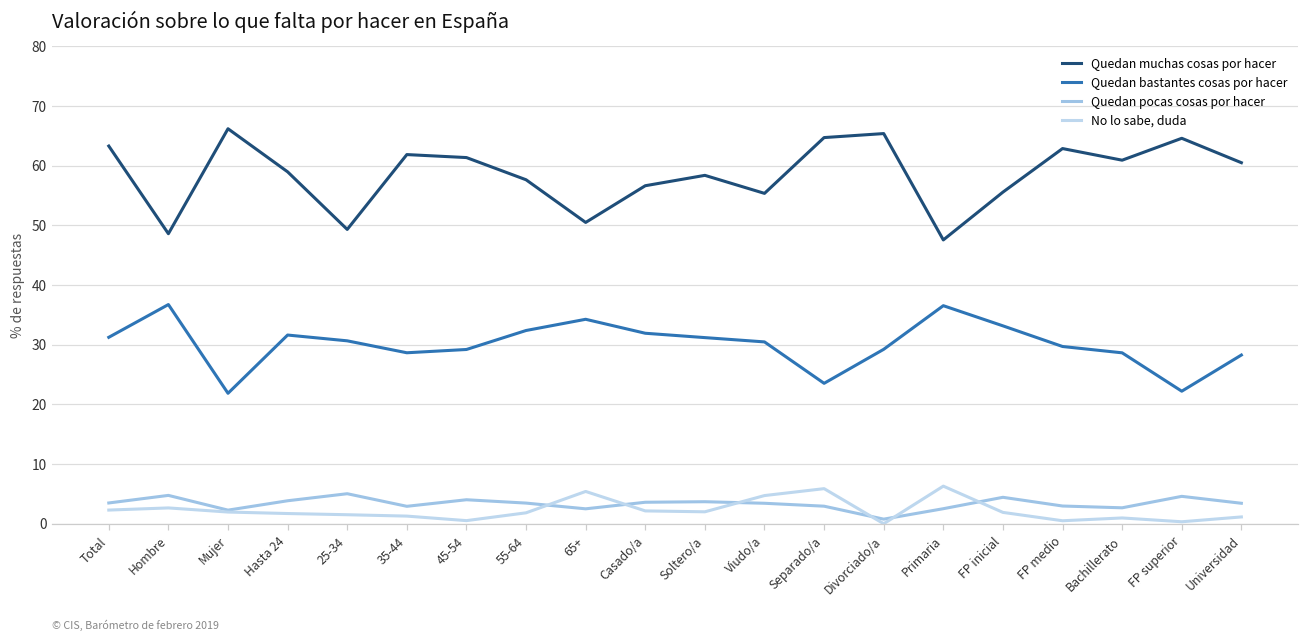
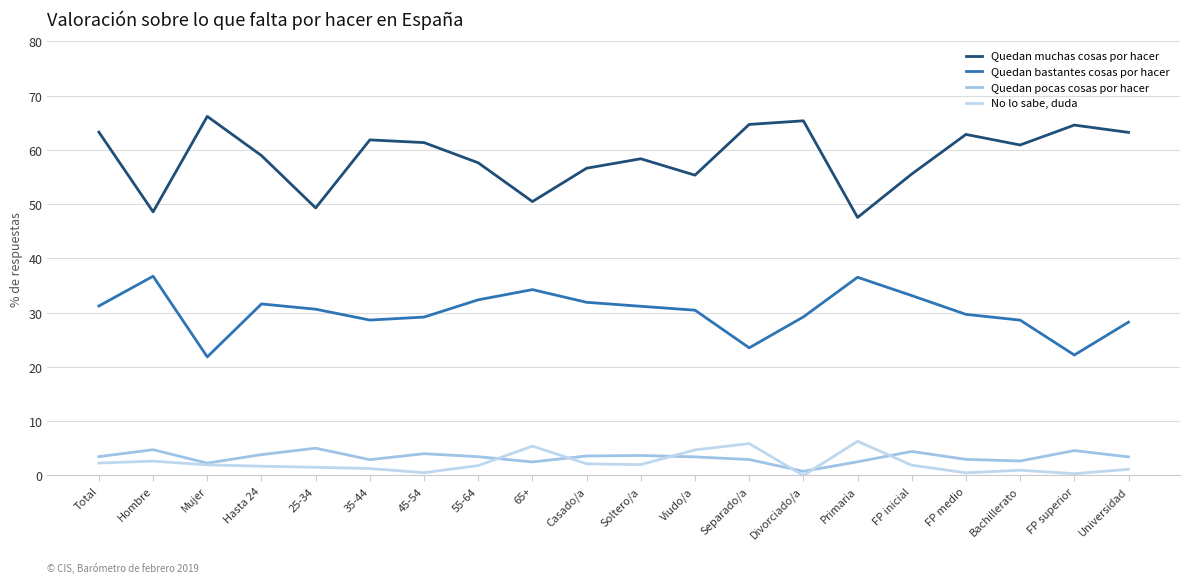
  {
    "Quedan muchas cosas por hacer": {
      "Total": 63,
      "Hombre": 49,
      "Mujer": 66,
      "Hasta 24": 59,
      "25-34": 49,
      "35-44": 62,
      "45-54": 61,
      "55-64": 58,
      "65+": 50,
      "Casado/a": 57,
      "Soltero/a": 58,
      "Viudo/a": 55,
      "Separado/a": 65,
      "Divorciado/a": 65,
      "Primaria": 48,
      "FP inicial": 56,
      "FP medio": 63,
      "Bachillerato": 61,
      "FP superior": 65,
-     "Universidad": 61
+     "Universidad": 63
    },
    "Quedan bastantes cosas por hacer": {
      "Total": 31,
      "Hombre": 37,
      "Mujer": 22,
      "Hasta 24": 32,
      "25-34": 31,
      "35-44": 29,
      "45-54": 29,
      "55-64": 32,
      "65+": 34,
      "Casado/a": 32,
      "Soltero/a": 31,
      "Viudo/a": 30,
      "Separado/a": 24,
      "Divorciado/a": 29,
      "Primaria": 37,
      "FP inicial": 33,
      "FP medio": 30,
      "Bachillerato": 29,
      "FP superior": 22,
      "Universidad": 28
    }
  }
